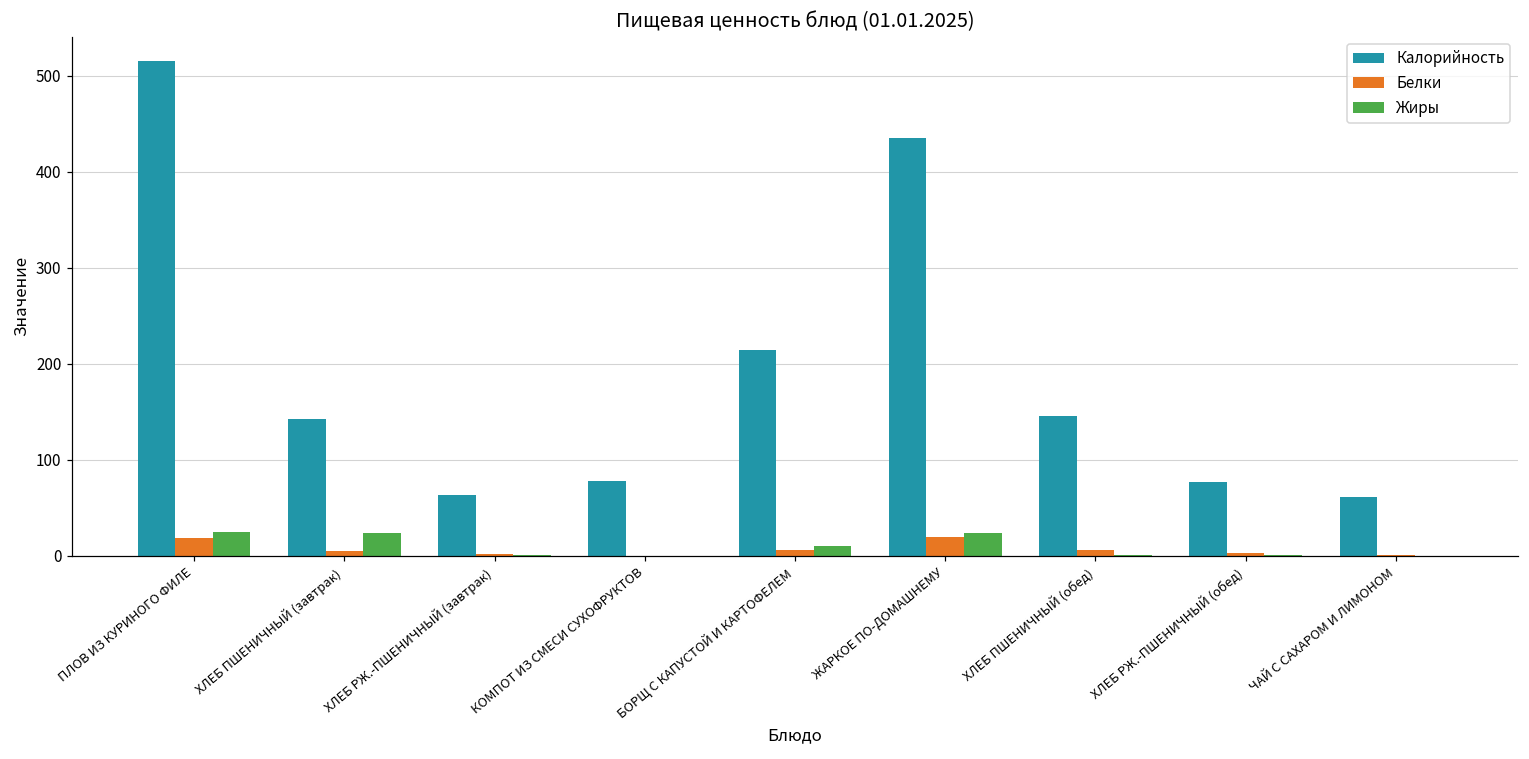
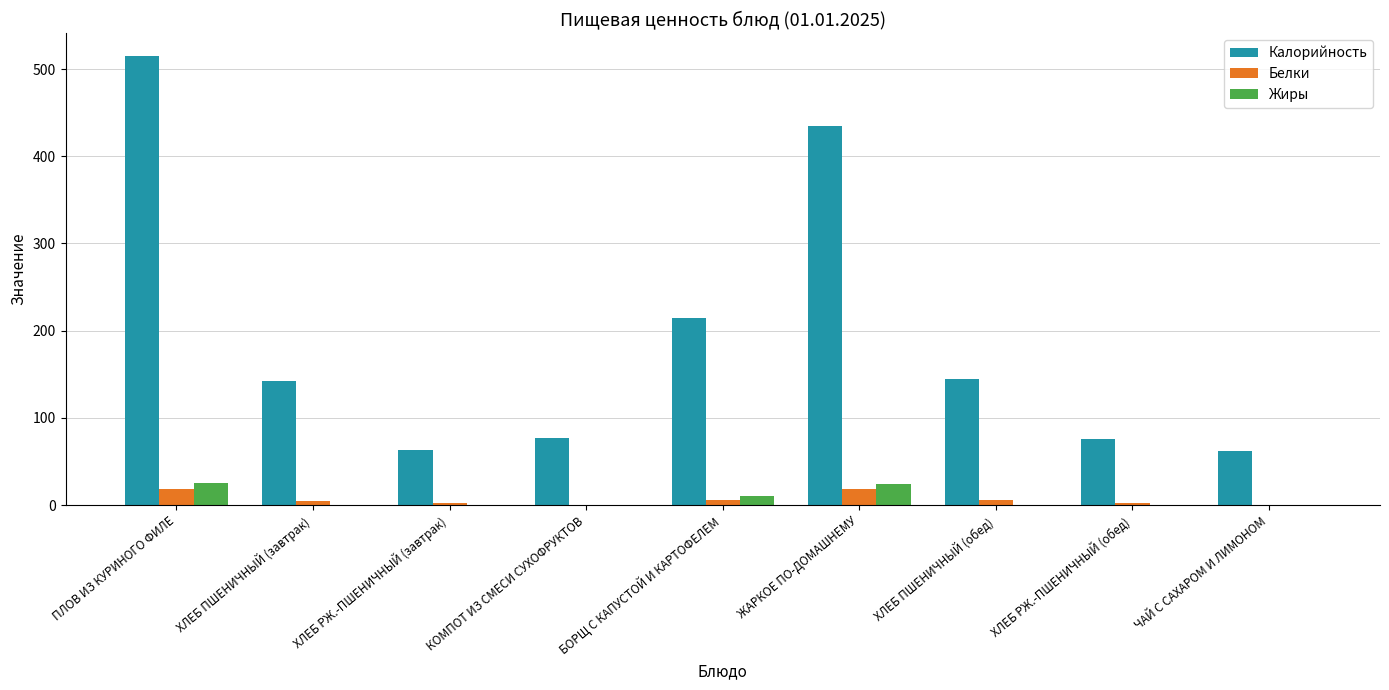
  {
    "Калорийность": {
      "ПЛОВ ИЗ КУРИНОГО ФИЛЕ": 520,
      "ХЛЕБ ПШЕНИЧНЫЙ (завтрак)": 140,
      "ХЛЕБ РЖ.-ПШЕНИЧНЫЙ (завтрак)": 60,
      "КОМПОТ ИЗ СМЕСИ СУХОФРУКТОВ": 80,
      "БОРЩ С КАПУСТОЙ И КАРТОФЕЛЕМ": 210,
      "ЖАРКОЕ ПО-ДОМАШНЕМУ": 440,
      "ХЛЕБ ПШЕНИЧНЫЙ (обед)": 150,
      "ХЛЕБ РЖ.-ПШЕНИЧНЫЙ (обед)": 80,
      "ЧАЙ С САХАРОМ И ЛИМОНОМ": 60
    },
    "Белки": {
      "ПЛОВ ИЗ КУРИНОГО ФИЛЕ": 20,
      "ХЛЕБ ПШЕНИЧНЫЙ (завтрак)": 0,
      "КОМПОТ ИЗ СМЕСИ СУХОФРУКТОВ": 0,
      "БОРЩ С КАПУСТОЙ И КАРТОФЕЛЕМ": 10,
      "ЖАРКОЕ ПО-ДОМАШНЕМУ": 20,
      "ХЛЕБ ПШЕНИЧНЫЙ (обед)": 10
    },
    "Жиры": {
      "ПЛОВ ИЗ КУРИНОГО ФИЛЕ": 20,
-     "ХЛЕБ ПШЕНИЧНЫЙ (завтрак)": 20,
+     "ХЛЕБ ПШЕНИЧНЫЙ (завтрак)": 0,
      "КОМПОТ ИЗ СМЕСИ СУХОФРУКТОВ": 0,
      "БОРЩ С КАПУСТОЙ И КАРТОФЕЛЕМ": 10,
      "ЖАРКОЕ ПО-ДОМАШНЕМУ": 20
    }
  }
